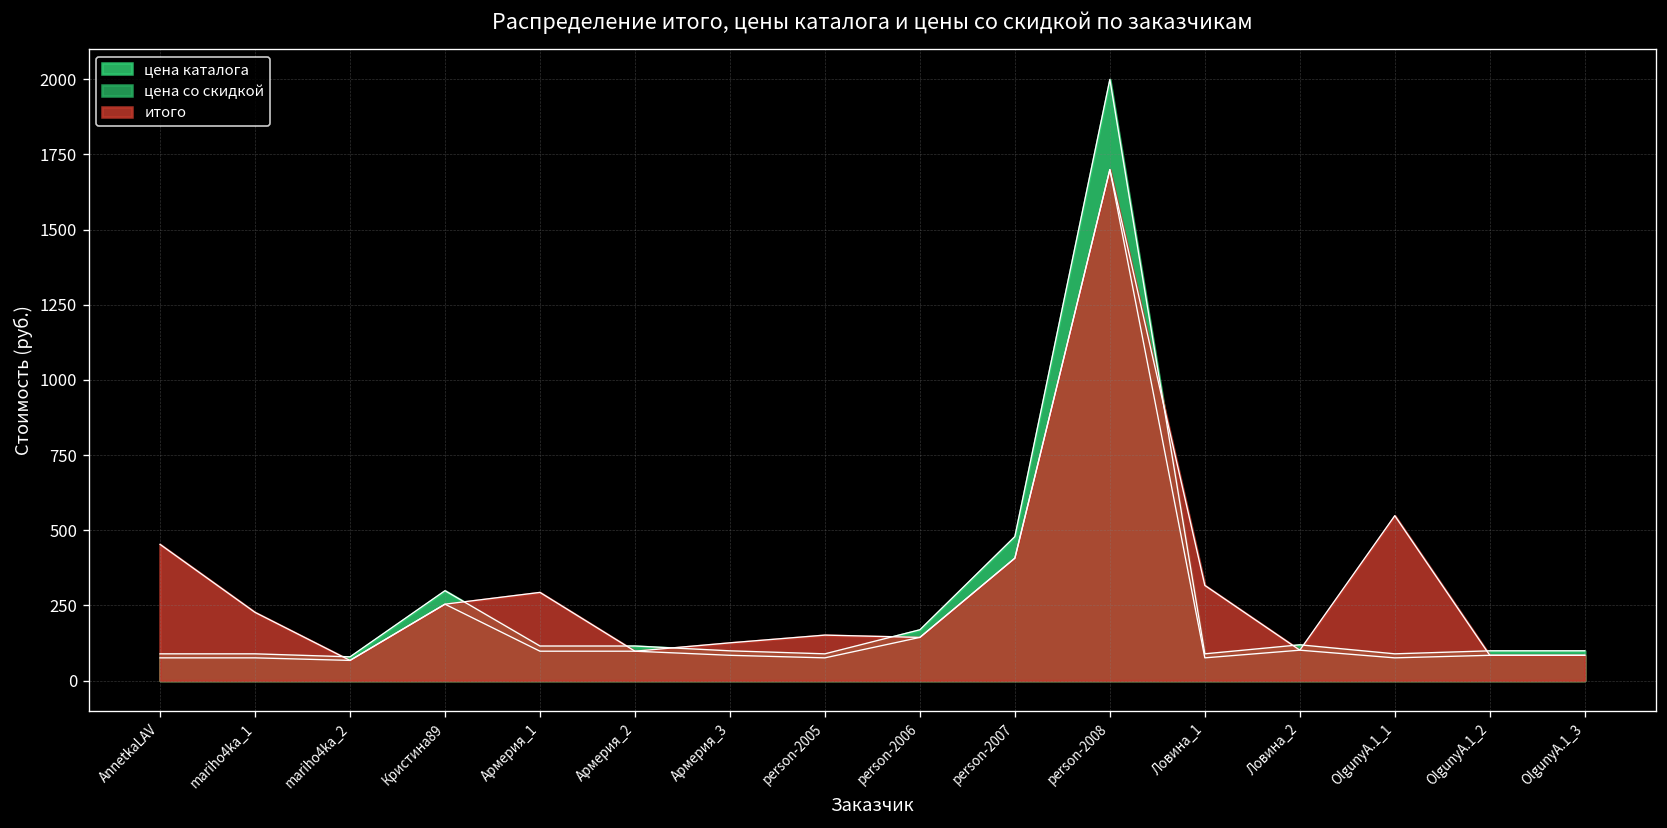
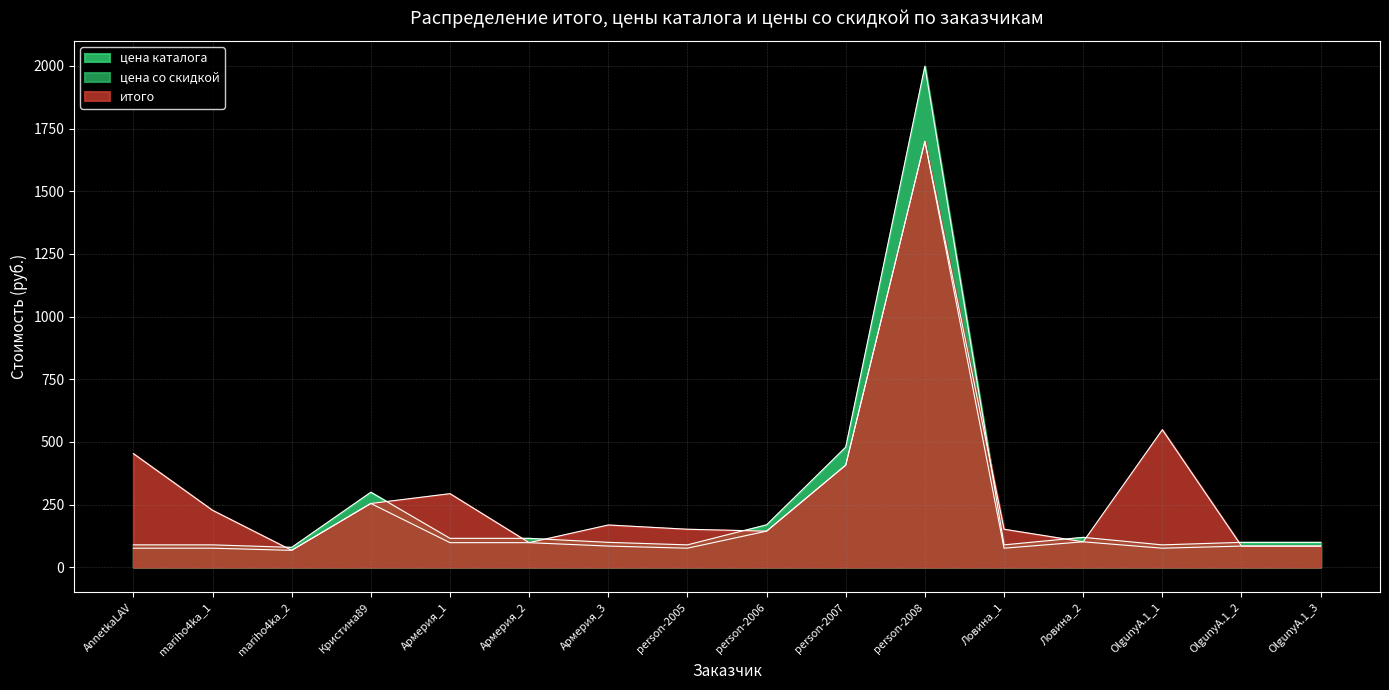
  {
    "итого": {
      "AnnetkaLAV": 450,
      "mariho4ka_1": 230,
      "Армерия_1": 290,
-     "Армерия_3": 130,
+     "Армерия_3": 170,
      "person-2005": 150,
-     "Ловина_1": 320,
+     "Ловина_1": 150,
      "OlgunyA.1_1": 550
    }
  }
